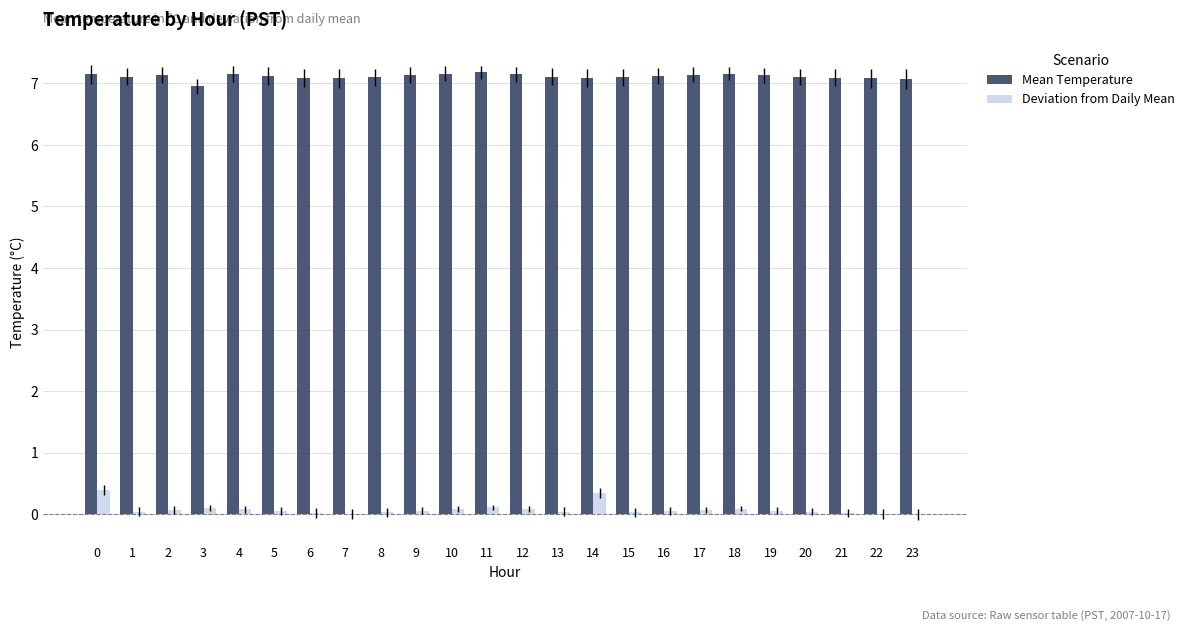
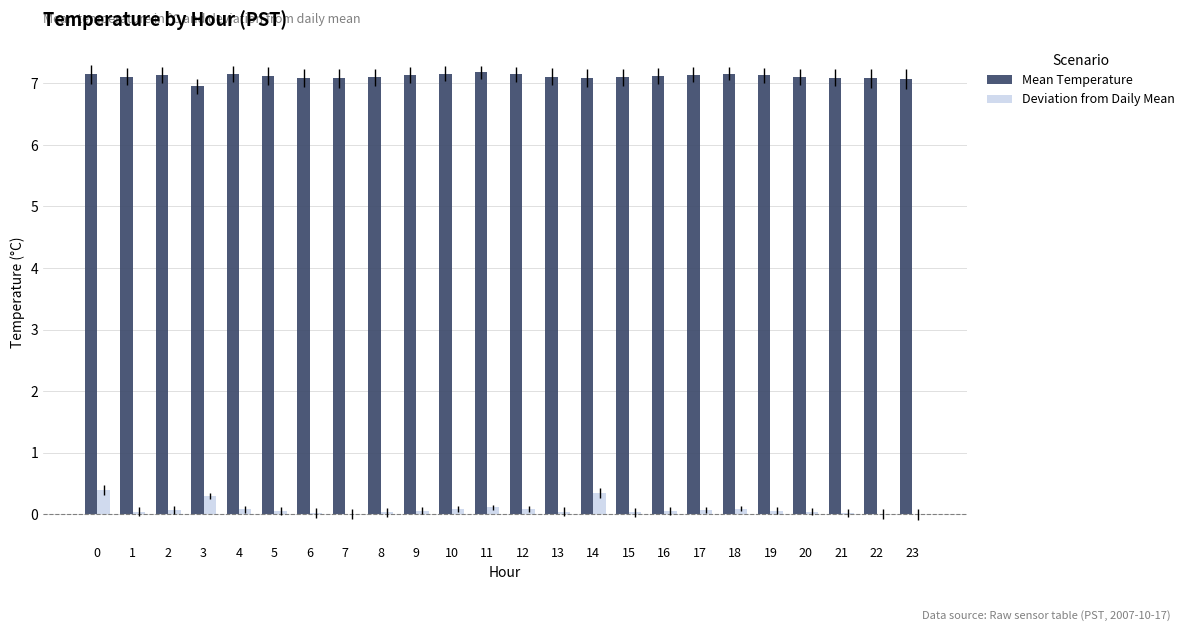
  {
    "Mean Temperature": {
      "0": 7.1,
      "1": 7.1,
      "2": 7.1,
      "3": 7.0,
      "4": 7.2,
      "5": 7.1,
      "6": 7.1,
      "7": 7.1,
      "8": 7.1,
      "9": 7.1,
      "10": 7.2,
      "11": 7.2,
      "12": 7.2,
      "13": 7.1,
      "14": 7.1,
      "15": 7.1,
      "16": 7.1,
      "17": 7.1,
      "18": 7.2,
      "19": 7.1,
      "20": 7.1,
      "21": 7.1,
      "22": 7.1,
      "23": 7.1
    },
    "Deviation from Daily Mean": {
      "0": 0.4,
      "2": 0.1,
-     "3": 0.1,
+     "3": 0.3,
      "4": 0.1,
      "5": 0.1,
      "9": 0.1,
      "10": 0.1,
      "11": 0.1,
      "12": 0.1,
      "14": 0.4,
      "16": 0.1,
      "17": 0.1,
      "18": 0.1,
      "19": 0.1,
      "23": 0.0
    }
  }
